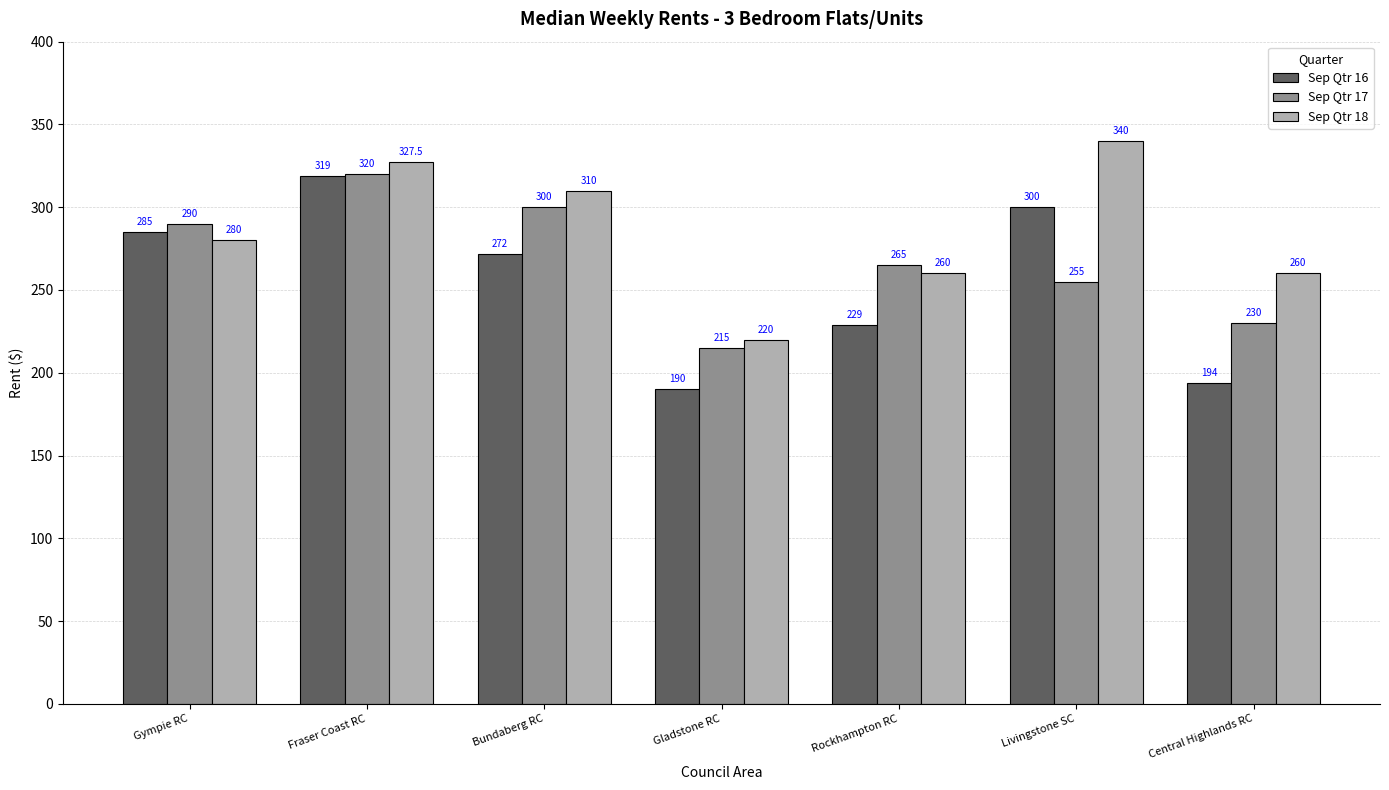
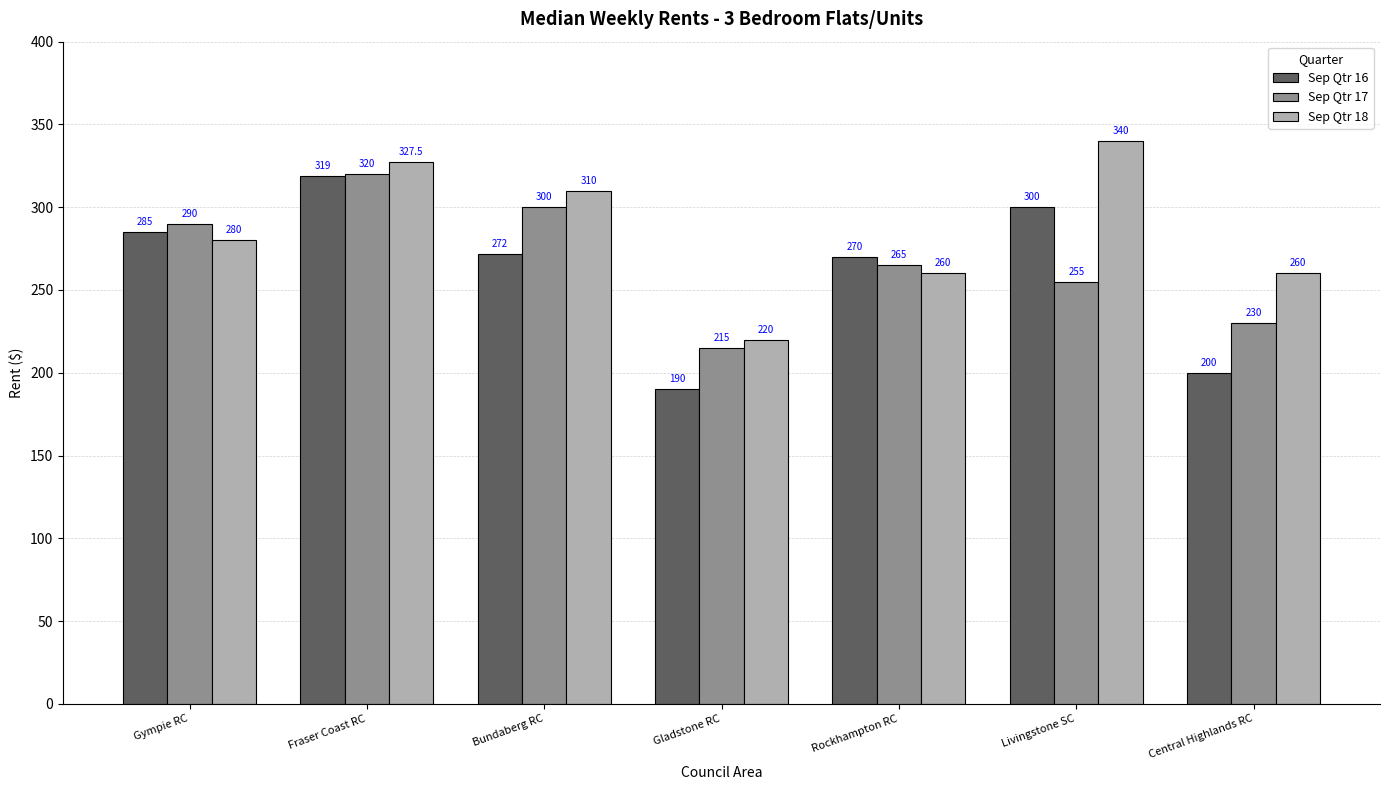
  {
    "Sep Qtr 16": {
      "Gympie RC": 285,
      "Fraser Coast RC": 319,
      "Bundaberg RC": 272,
      "Gladstone RC": 190,
-     "Rockhampton RC": 229,
+     "Rockhampton RC": 270,
      "Livingstone SC": 300,
-     "Central Highlands RC": 194
+     "Central Highlands RC": 200
    }
  }
